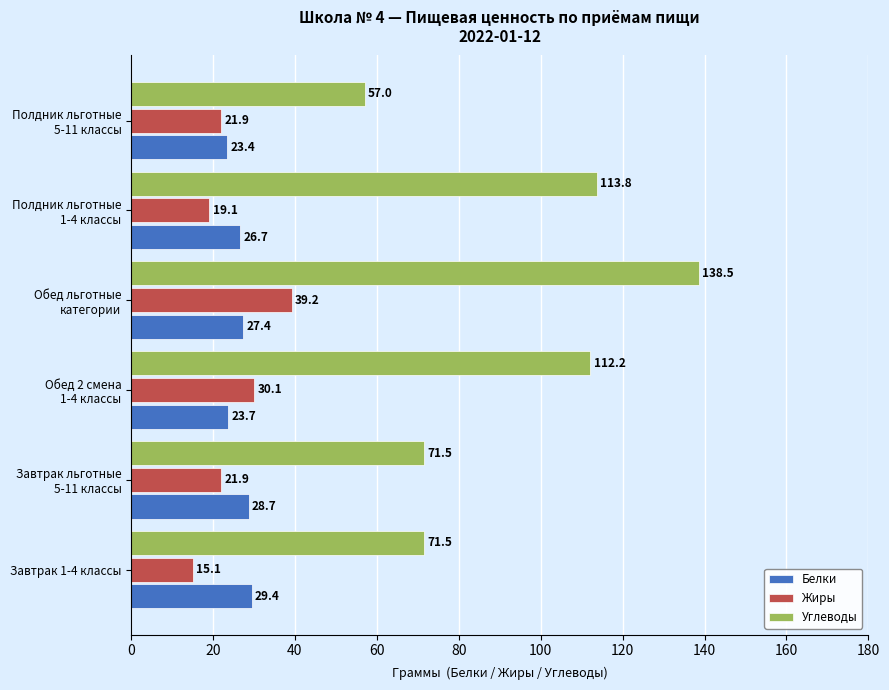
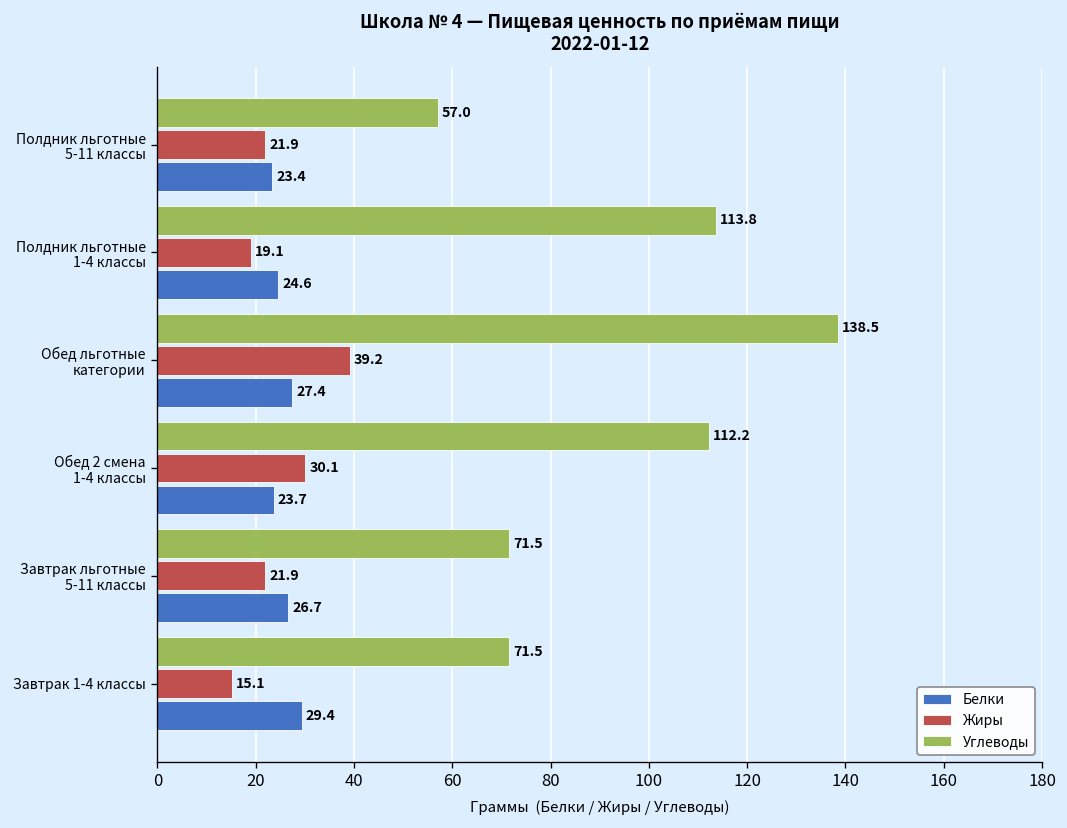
  {
    "Белки": {
      "Полдник льготные 5-11 классы": 23.4,
-     "Полдник льготные 1-4 классы": 26.7,
+     "Полдник льготные 1-4 классы": 24.6,
      "Обед льготные категории": 27.4,
      "Обед 2 смена 1-4 классы": 23.7,
-     "Завтрак льготные 5-11 классы": 28.7,
+     "Завтрак льготные 5-11 классы": 26.7,
      "Завтрак 1-4 классы": 29.4
    },
    "Жиры": {
      "Полдник льготные 5-11 классы": 21.9,
      "Полдник льготные 1-4 классы": 19.1,
      "Обед льготные категории": 39.2,
      "Обед 2 смена 1-4 классы": 30.1,
      "Завтрак льготные 5-11 классы": 21.9,
      "Завтрак 1-4 классы": 15.1
    },
    "Углеводы": {
      "Полдник льготные 5-11 классы": 57.0,
      "Полдник льготные 1-4 классы": 113.8,
      "Обед льготные категории": 138.5,
      "Обед 2 смена 1-4 классы": 112.2,
      "Завтрак льготные 5-11 классы": 71.5,
      "Завтрак 1-4 классы": 71.5
    }
  }
